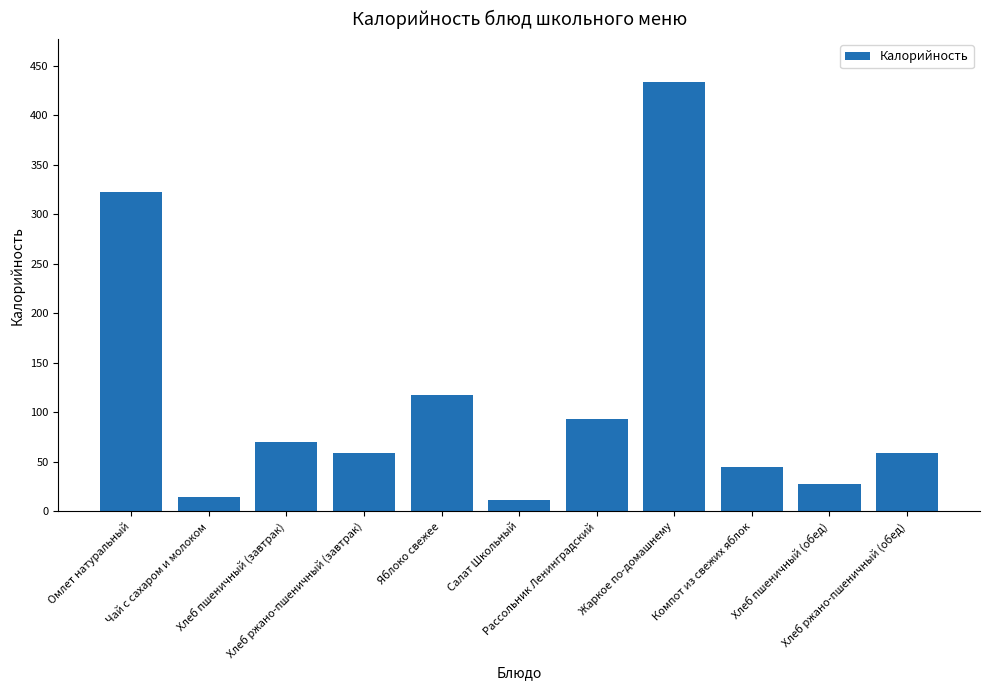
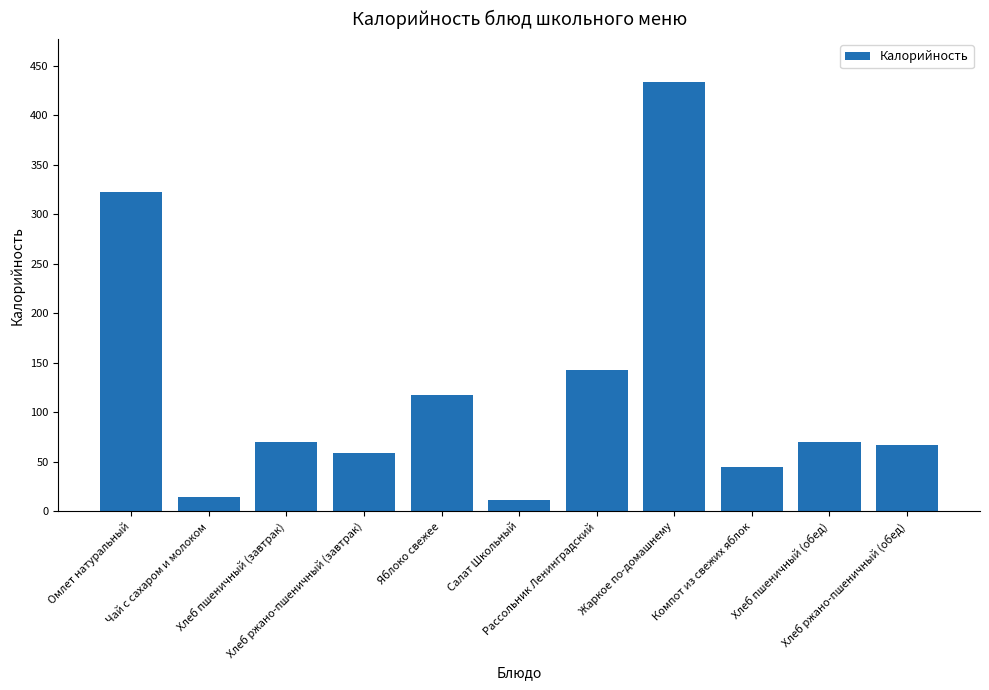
  {
    "Омлет натуральный": 320,
    "Чай с сахаром и молоком": 10,
    "Хлеб пшеничный (завтрак)": 70,
    "Хлеб ржано-пшеничный (завтрак)": 60,
    "Яблоко свежее": 120,
    "Салат Школьный": 10,
-   "Рассольник Ленинградский": 90,
+   "Рассольник Ленинградский": 140,
    "Жаркое по-домашнему": 430,
    "Компот из свежих яблок": 50,
-   "Хлеб пшеничный (обед)": 30,
-   "Хлеб ржано-пшеничный (обед)": 60
+   "Хлеб пшеничный (обед)": 70,
+   "Хлеб ржано-пшеничный (обед)": 70
  }
